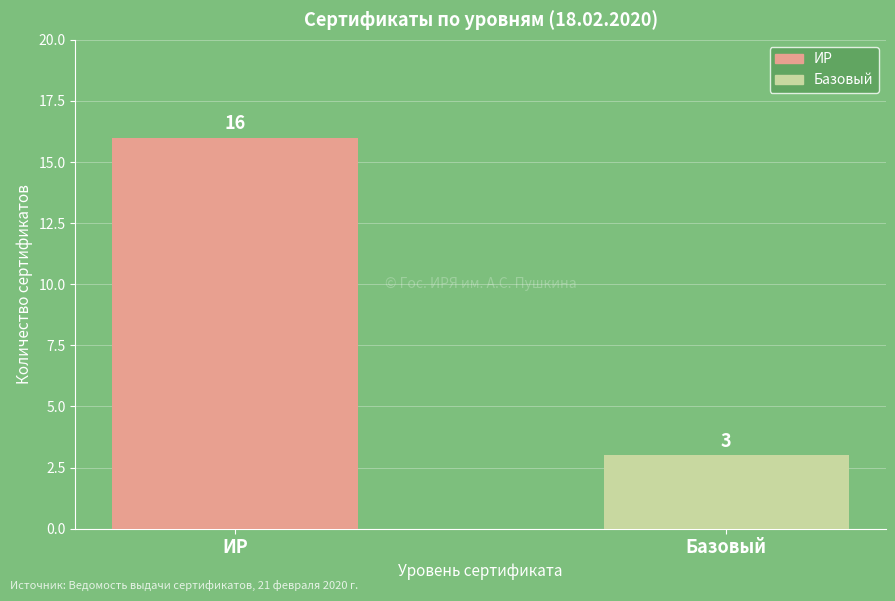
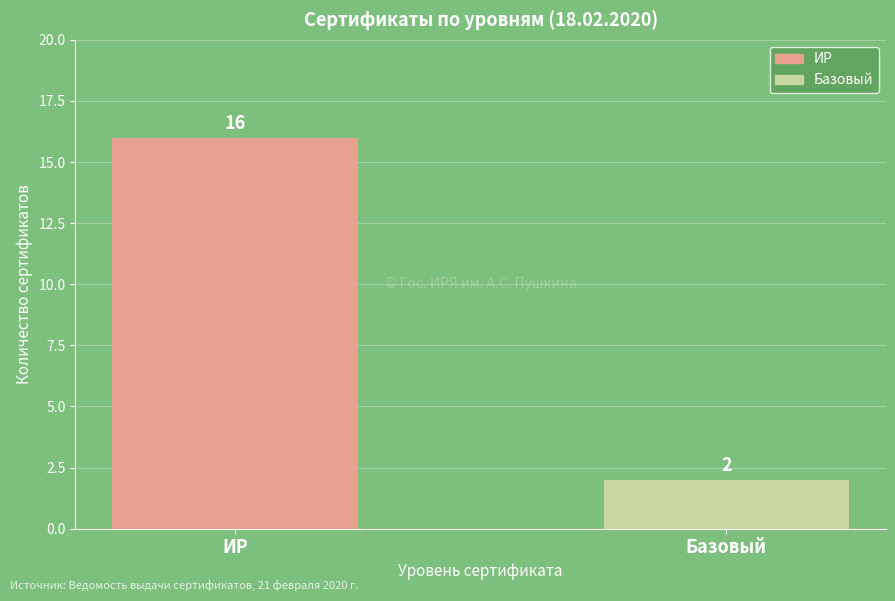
  {
    "ИР": 16,
-   "Базовый": 3
+   "Базовый": 2
  }
